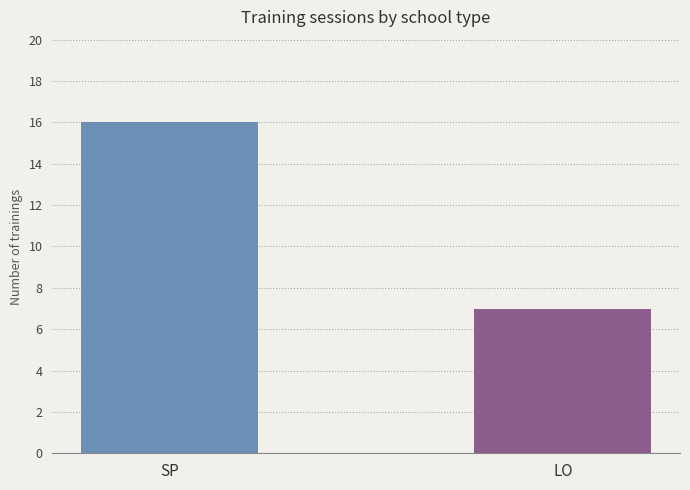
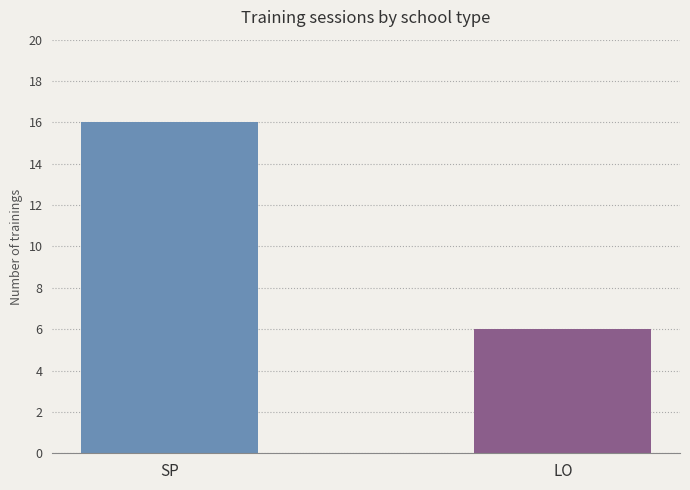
  {
    "SP": 16,
-   "LO": 7
+   "LO": 6
  }
